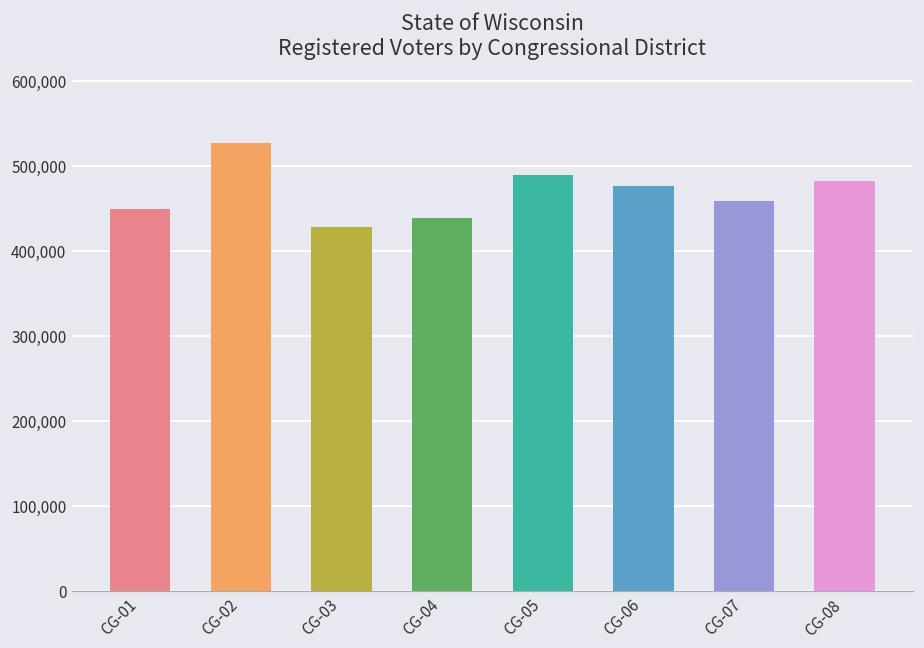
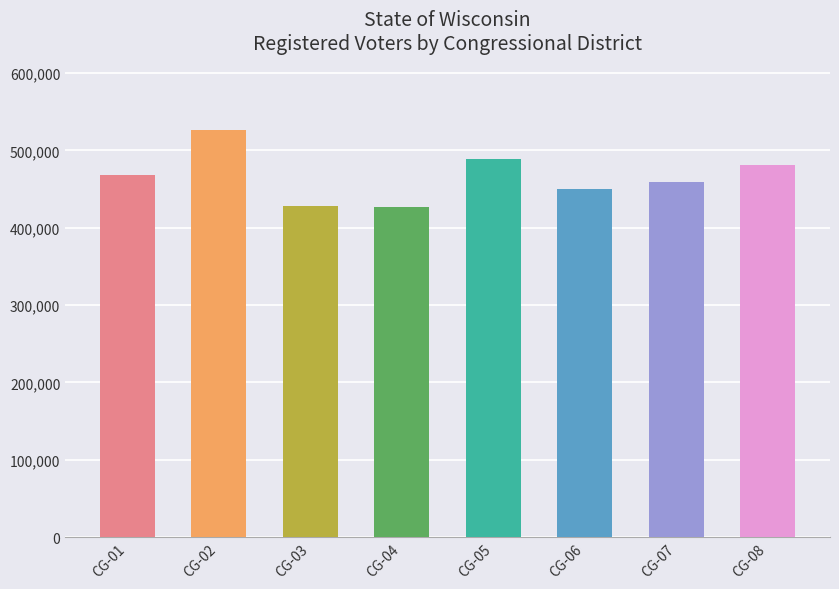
  {
-   "CG-01": "450,000",
+   "CG-01": "470,000",
    "CG-02": "530,000",
    "CG-03": "430,000",
-   "CG-04": "440,000",
+   "CG-04": "430,000",
    "CG-05": "490,000",
-   "CG-06": "480,000",
+   "CG-06": "450,000",
    "CG-07": "460,000",
    "CG-08": "480,000"
  }
